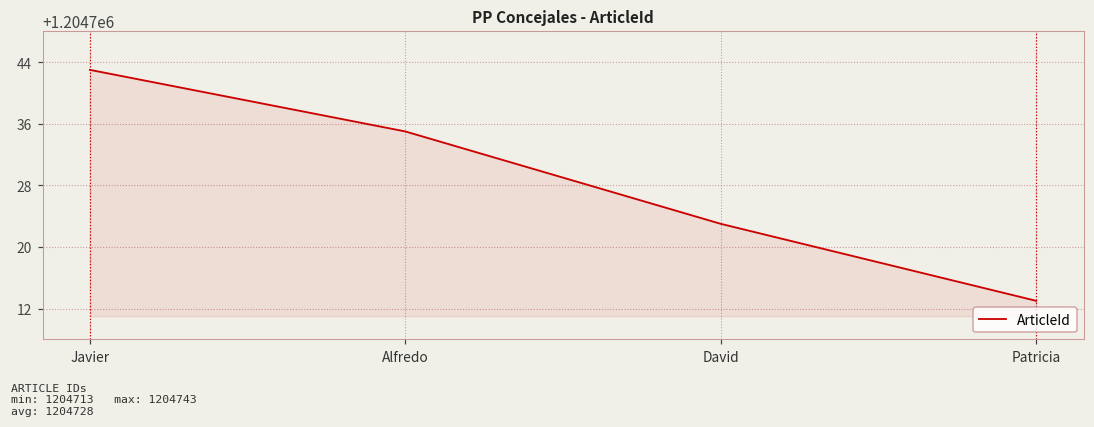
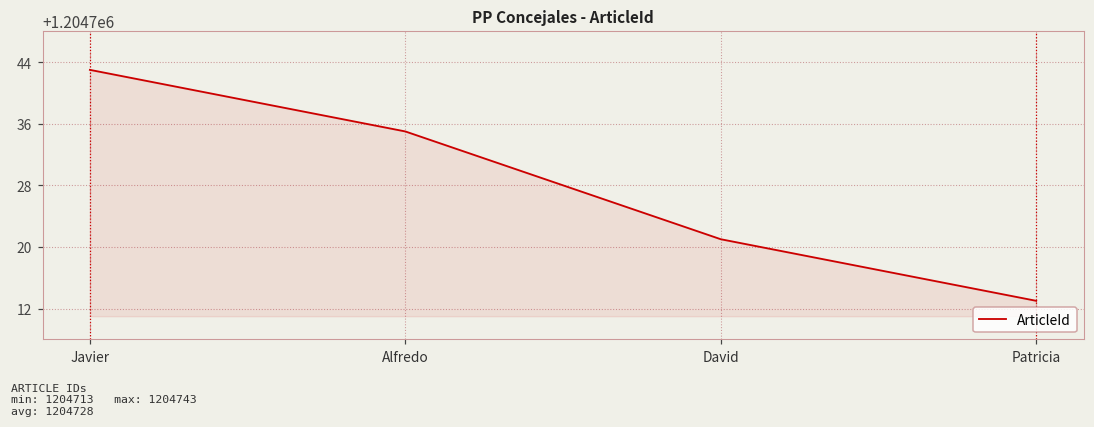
  {
    "Javier": 1204743,
    "Alfredo": 1204735,
-   "David": 1204723,
+   "David": 1204721,
    "Patricia": 1204713
  }
